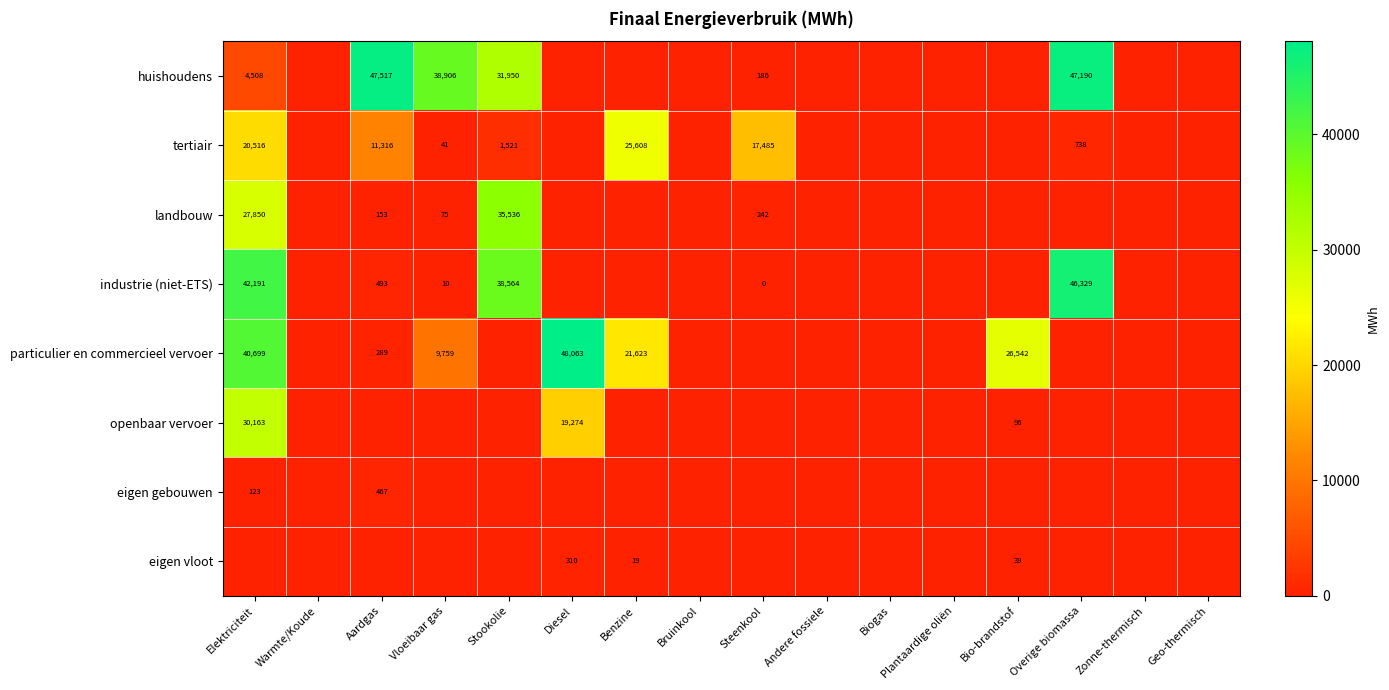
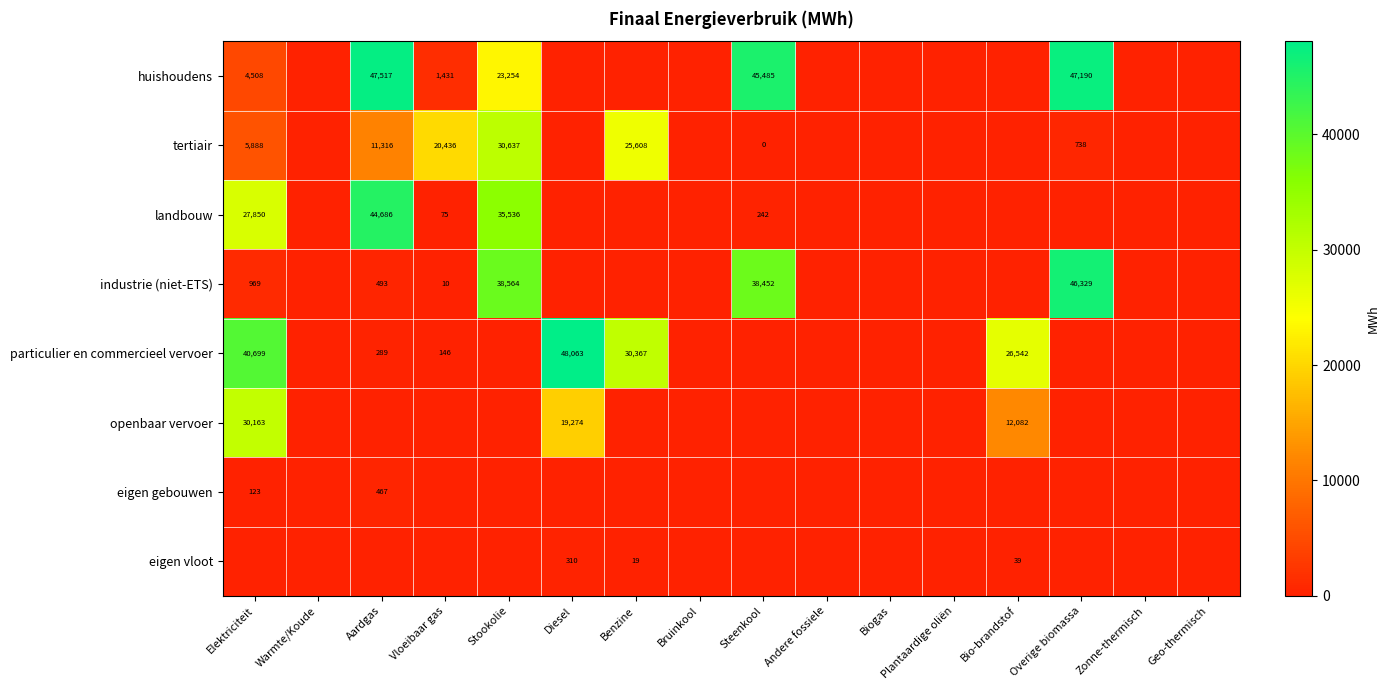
  {
    "huishoudens": {
      "Elektriciteit": "4,508",
      "Aardgas": "47,517",
-     "Vloeibaar gas": "38,906",
-     "Stookolie": "31,950",
-     "Steenkool": "186",
+     "Vloeibaar gas": "1,431",
+     "Stookolie": "23,254",
+     "Steenkool": "45,485",
      "Overige biomassa": "47,190"
    },
    "tertiair": {
-     "Elektriciteit": "20,516",
+     "Elektriciteit": "5,888",
      "Aardgas": "11,316",
-     "Vloeibaar gas": "41",
-     "Stookolie": "1,521",
+     "Vloeibaar gas": "20,436",
+     "Stookolie": "30,637",
      "Benzine": "25,608",
-     "Steenkool": "17,485",
+     "Steenkool": "0",
      "Overige biomassa": "738"
    },
    "landbouw": {
      "Elektriciteit": "27,850",
-     "Aardgas": "153",
+     "Aardgas": "44,686",
      "Vloeibaar gas": "75",
      "Stookolie": "35,536",
      "Steenkool": "242"
    },
    "industrie (niet-ETS)": {
-     "Elektriciteit": "42,191",
+     "Elektriciteit": "969",
      "Aardgas": "493",
      "Vloeibaar gas": "10",
      "Stookolie": "38,564",
-     "Steenkool": "0",
+     "Steenkool": "38,452",
      "Overige biomassa": "46,329"
    },
    "particulier en commercieel vervoer": {
      "Elektriciteit": "40,699",
      "Aardgas": "289",
-     "Vloeibaar gas": "9,759",
+     "Vloeibaar gas": "146",
      "Diesel": "48,063",
-     "Benzine": "21,623",
+     "Benzine": "30,367",
      "Bio-brandstof": "26,542"
    },
    "openbaar vervoer": {
      "Elektriciteit": "30,163",
      "Diesel": "19,274",
-     "Bio-brandstof": "96"
+     "Bio-brandstof": "12,082"
    },
    "eigen gebouwen": {
      "Elektriciteit": "123",
      "Aardgas": "467"
    },
    "eigen vloot": {
      "Diesel": "310",
      "Benzine": "19",
      "Bio-brandstof": "39"
    }
  }
